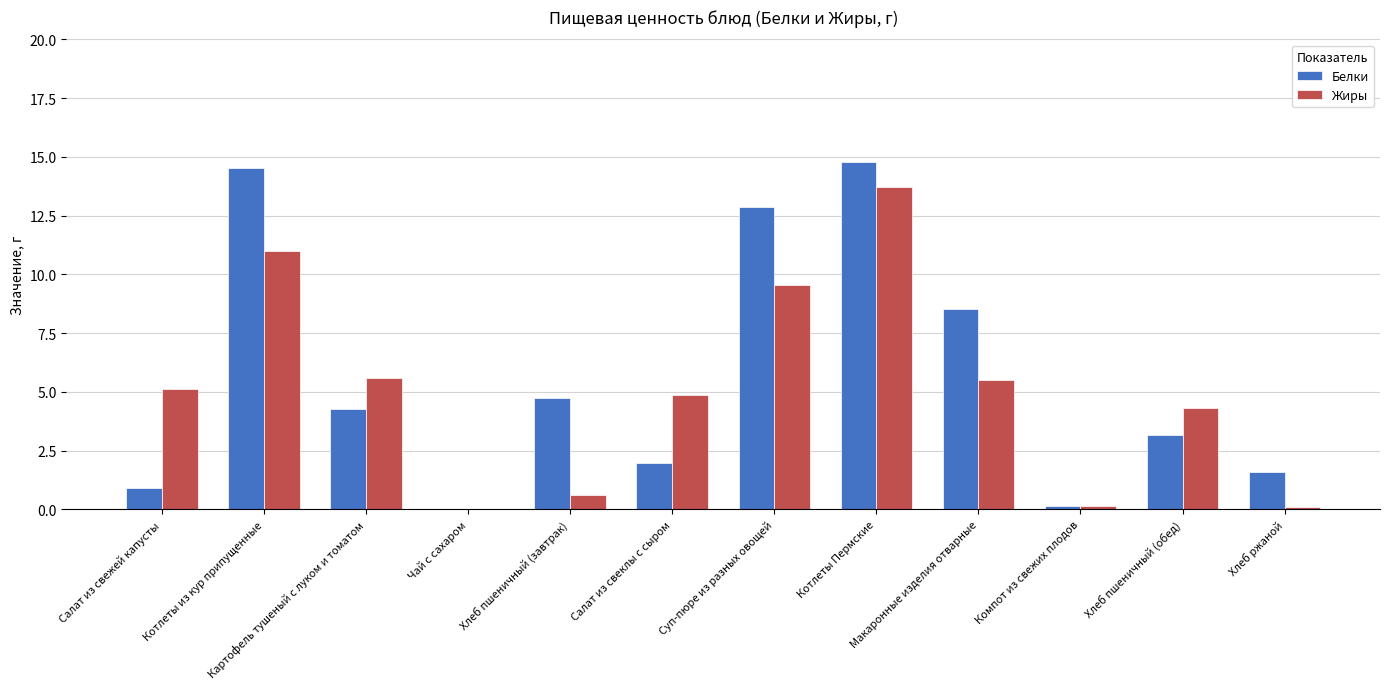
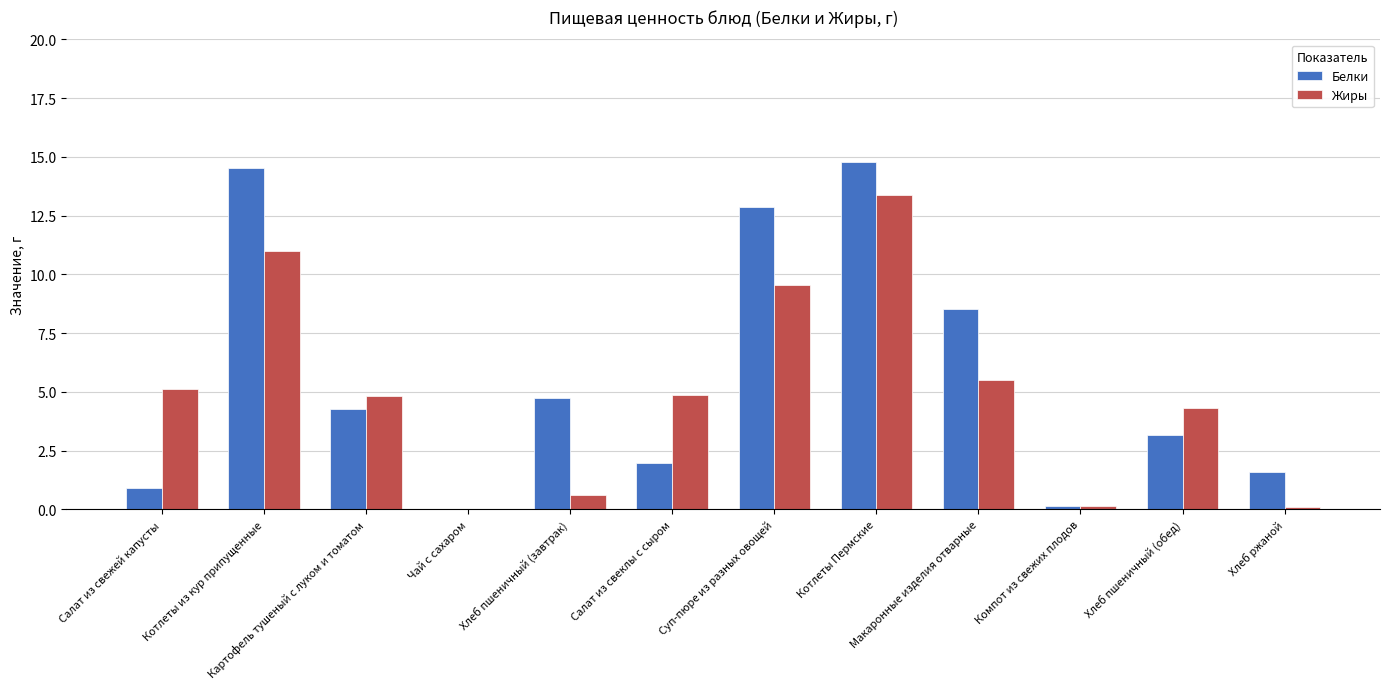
  {
    "Белки": {
      "Салат из свежей капусты": 0.9,
      "Котлеты из кур припущенные": 14.5,
      "Картофель тушеный с луком и томатом": 4.3,
      "Чай с сахаром": 0.0,
      "Хлеб пшеничный (завтрак)": 4.7,
      "Салат из свеклы с сыром": 2.0,
      "Суп-пюре из разных овощей": 12.9,
      "Котлеты Пермские": 14.8,
      "Макаронные изделия отварные": 8.5,
      "Компот из свежих плодов": 0.2,
      "Хлеб пшеничный (обед)": 3.2,
      "Хлеб ржаной": 1.6
    },
    "Жиры": {
      "Салат из свежей капусты": 5.1,
      "Котлеты из кур припущенные": 11.0,
-     "Картофель тушеный с луком и томатом": 5.6,
+     "Картофель тушеный с луком и томатом": 4.8,
      "Чай с сахаром": 0.0,
      "Хлеб пшеничный (завтрак)": 0.6,
      "Салат из свеклы с сыром": 4.9,
      "Суп-пюре из разных овощей": 9.6,
-     "Котлеты Пермские": 13.7,
+     "Котлеты Пермские": 13.4,
      "Макаронные изделия отварные": 5.5,
      "Компот из свежих плодов": 0.2,
      "Хлеб пшеничный (обед)": 4.3,
      "Хлеб ржаной": 0.1
    }
  }
